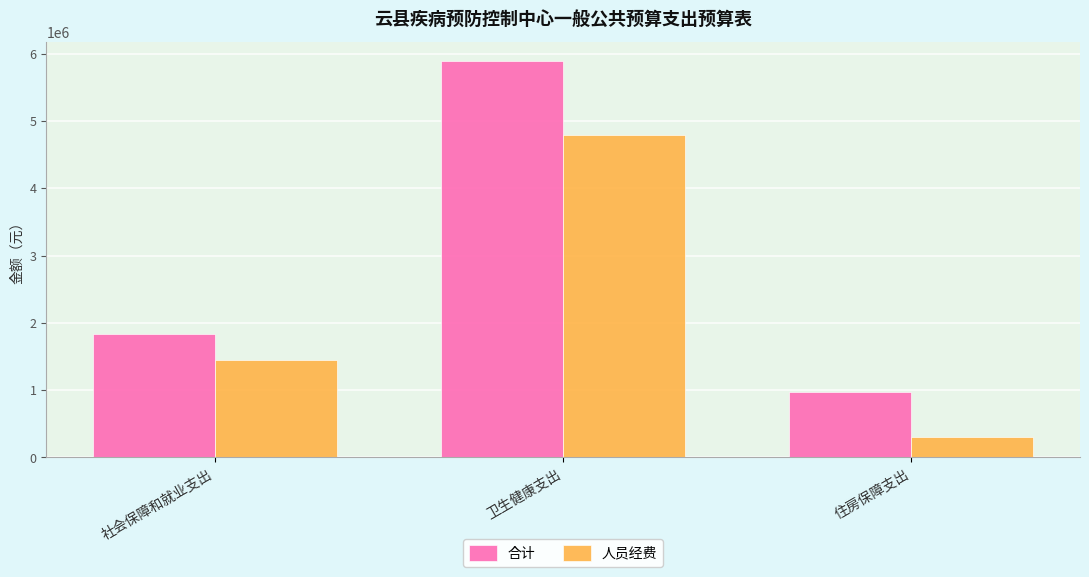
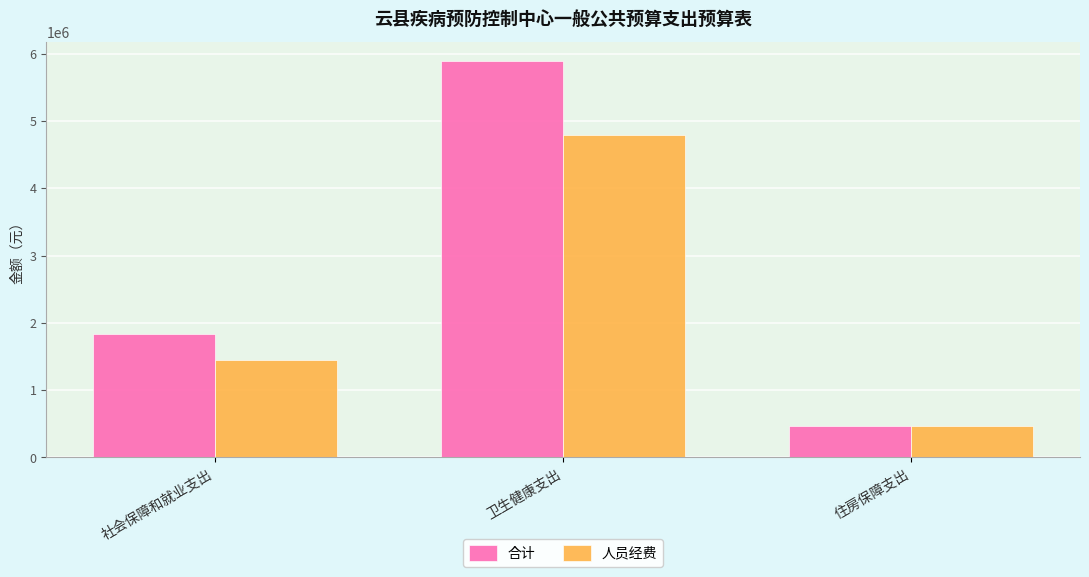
  {
    "合计": {
      "社会保障和就业支出": 1800000,
      "卫生健康支出": 5900000,
-     "住房保障支出": 1000000
+     "住房保障支出": 500000
    },
    "人员经费": {
      "社会保障和就业支出": 1500000,
      "卫生健康支出": 4800000,
-     "住房保障支出": 300000
+     "住房保障支出": 500000
    }
  }
